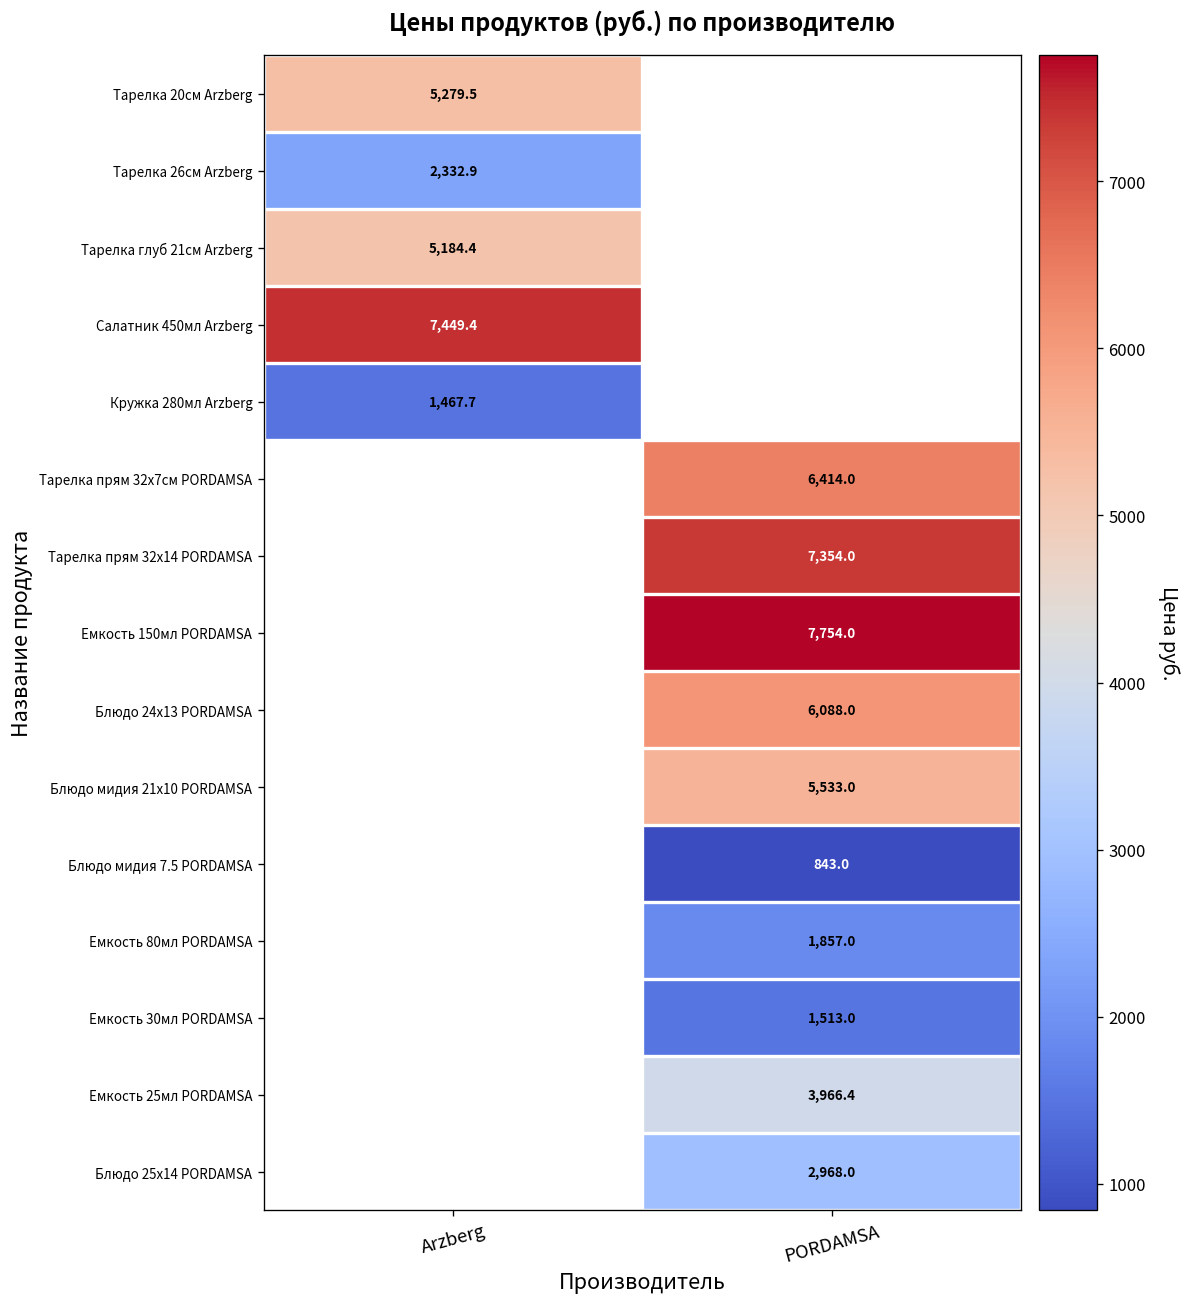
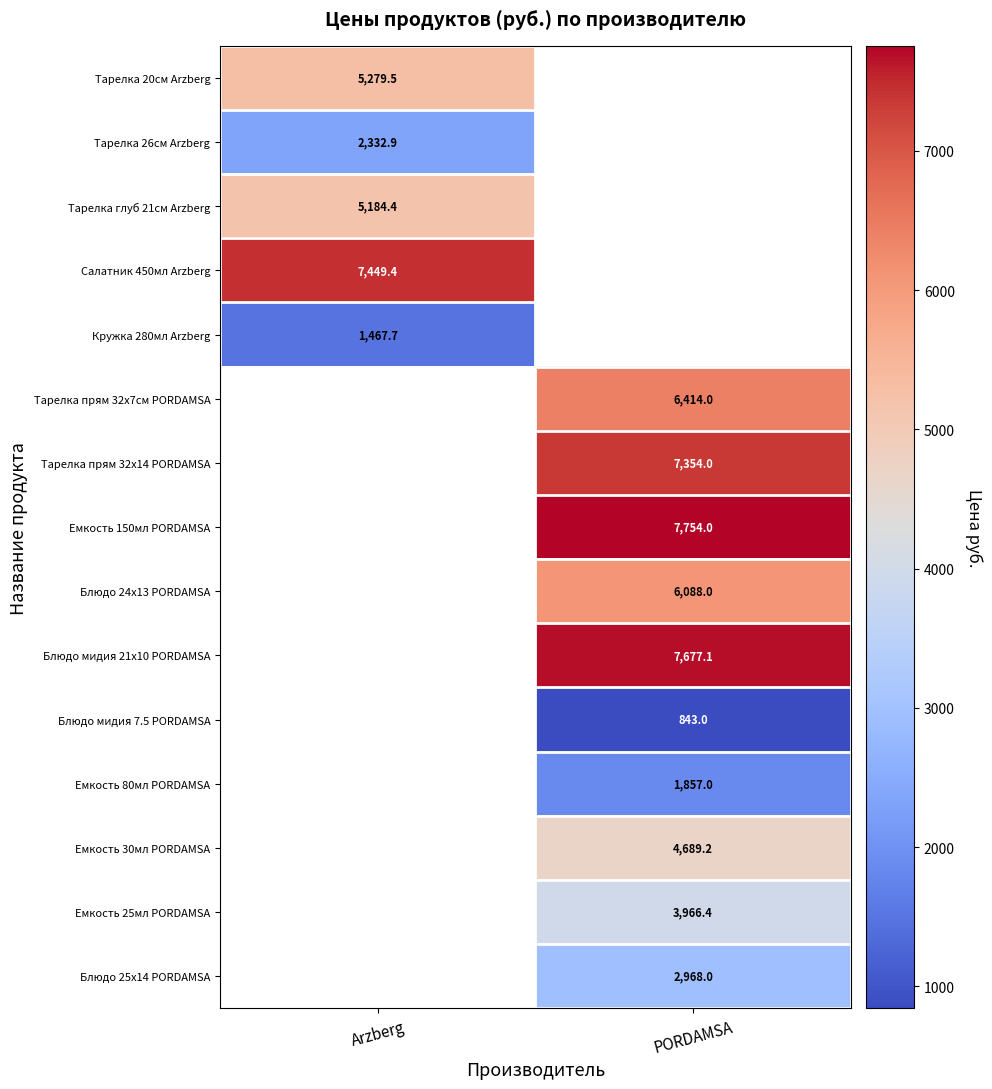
  {
    "Тарелка 20см Arzberg": {
      "Arzberg": "5,279.5"
    },
    "Тарелка 26см Arzberg": {
      "Arzberg": "2,332.9"
    },
    "Тарелка глуб 21см Arzberg": {
      "Arzberg": "5,184.4"
    },
    "Салатник 450мл Arzberg": {
      "Arzberg": "7,449.4"
    },
    "Кружка 280мл Arzberg": {
      "Arzberg": "1,467.7"
    },
    "Тарелка прям 32х7см PORDAMSA": {
      "PORDAMSA": "6,414.0"
    },
    "Тарелка прям 32х14 PORDAMSA": {
      "PORDAMSA": "7,354.0"
    },
    "Емкость 150мл PORDAMSA": {
      "PORDAMSA": "7,754.0"
    },
    "Блюдо 24х13 PORDAMSA": {
      "PORDAMSA": "6,088.0"
    },
    "Блюдо мидия 21х10 PORDAMSA": {
-     "PORDAMSA": "5,533.0"
+     "PORDAMSA": "7,677.1"
    },
    "Блюдо мидия 7.5 PORDAMSA": {
      "PORDAMSA": "843.0"
    },
    "Емкость 80мл PORDAMSA": {
      "PORDAMSA": "1,857.0"
    },
    "Емкость 30мл PORDAMSA": {
-     "PORDAMSA": "1,513.0"
+     "PORDAMSA": "4,689.2"
    },
    "Емкость 25мл PORDAMSA": {
      "PORDAMSA": "3,966.4"
    },
    "Блюдо 25х14 PORDAMSA": {
      "PORDAMSA": "2,968.0"
    }
  }
